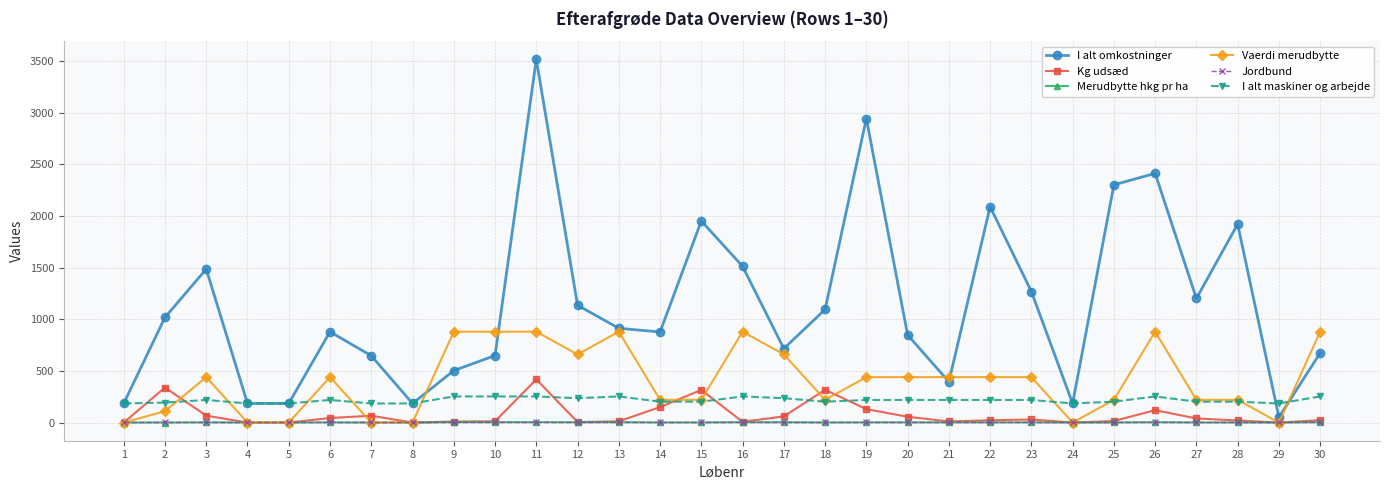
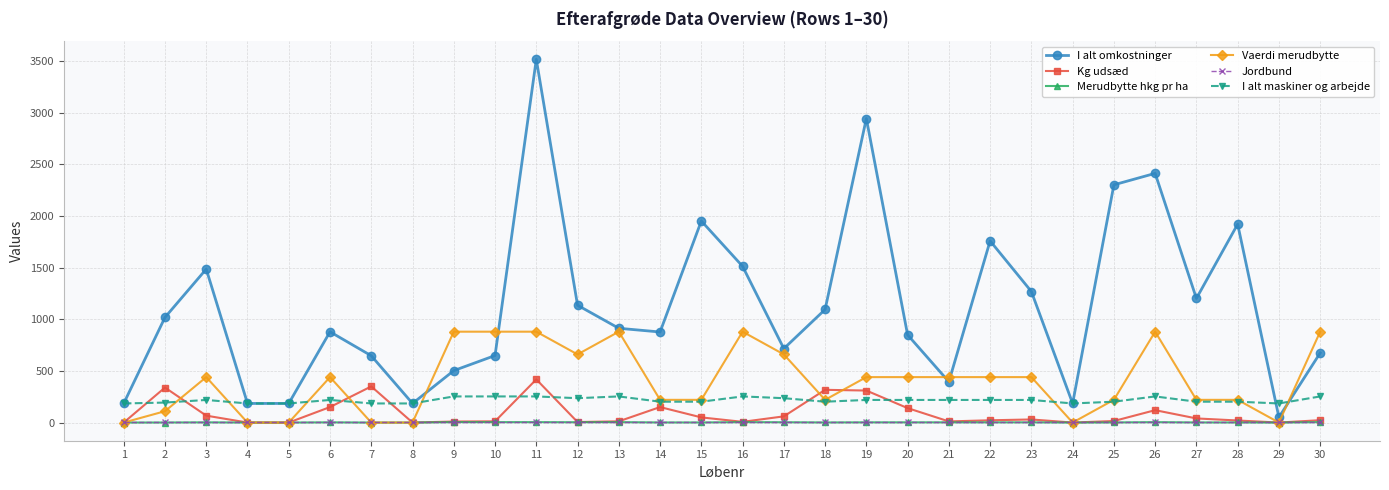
  {
    "I alt omkostninger": {
      "2": 1020,
      "3": 1490,
      "6": 880,
      "7": 650,
      "9": 500,
      "10": 650,
      "11": 3520,
      "12": 1140,
      "13": 910,
      "14": 880,
      "15": 1950,
      "16": 1510,
      "17": 720,
      "18": 1100,
      "19": 2940,
      "20": 850,
      "21": 400,
-     "22": 2090,
+     "22": 1760,
      "23": 1270,
      "25": 2300,
      "26": 2410,
      "27": 1200,
      "28": 1920,
      "29": 50,
      "30": 670
    },
    "Kg udsæd": {
      "2": 340,
      "3": 70,
-     "6": 40,
-     "7": 70,
+     "6": 150,
+     "7": 350,
      "11": 420,
      "14": 150,
-     "15": 320,
+     "15": 50,
      "17": 60,
      "18": 320,
-     "19": 130,
-     "20": 60,
+     "19": 310,
+     "20": 140,
      "23": 30,
      "26": 120,
      "27": 40
    },
    "Vaerdi merudbytte": {
      "2": 110,
      "3": 440,
      "6": 440,
      "9": 880,
      "10": 880,
      "11": 880,
      "12": 660,
      "13": 880,
      "16": 880,
      "17": 660,
      "19": 440,
      "20": 440,
      "21": 440,
      "22": 440,
      "23": 440,
      "26": 880,
      "30": 880
    }
  }
